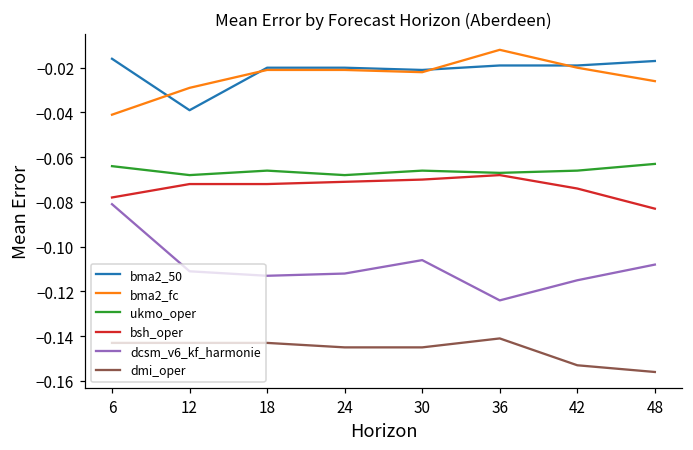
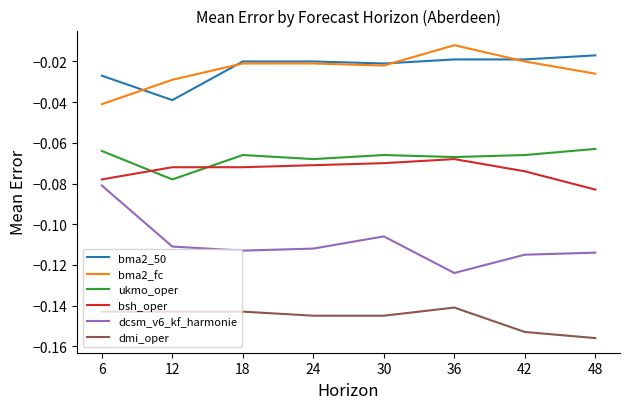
  {
    "bma2_50": {
-     "6": -0.016,
+     "6": -0.027,
      "12": -0.039,
      "36": -0.019,
      "48": -0.017
    },
    "bma2_fc": {
      "6": -0.041,
      "12": -0.029,
      "36": -0.012,
      "48": -0.026
    },
    "ukmo_oper": {
      "6": -0.064,
-     "12": -0.068,
+     "12": -0.078,
      "18": -0.066,
      "24": -0.068,
      "30": -0.066,
      "42": -0.066,
      "48": -0.063
    },
    "bsh_oper": {
      "6": -0.078,
      "12": -0.072,
      "18": -0.072,
      "24": -0.071,
      "30": -0.070,
      "42": -0.074,
      "48": -0.083
    },
    "dcsm_v6_kf_harmonie": {
      "6": -0.081,
      "12": -0.111,
      "18": -0.113,
      "24": -0.112,
      "30": -0.106,
      "36": -0.124,
      "42": -0.115,
-     "48": -0.108
+     "48": -0.114
    },
    "dmi_oper": {
      "18": -0.143,
      "24": -0.145,
      "30": -0.145,
      "36": -0.141,
      "42": -0.153,
      "48": -0.156
    }
  }
